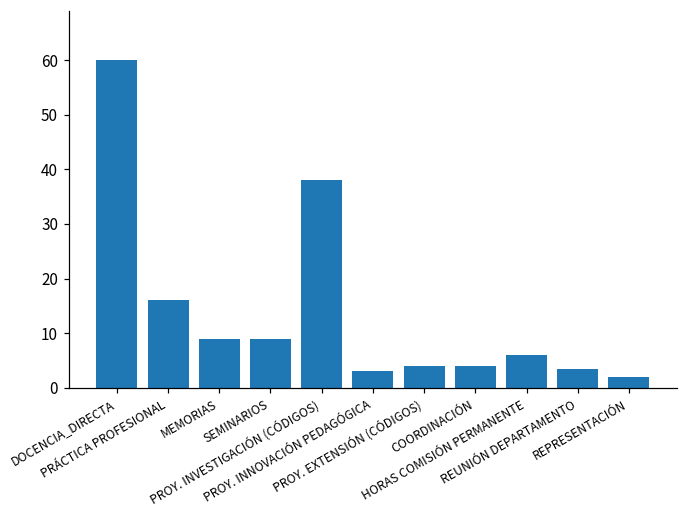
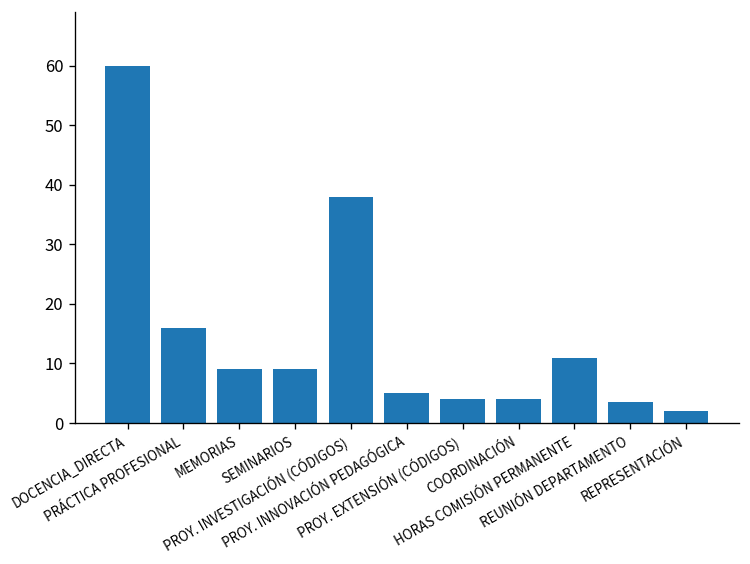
  {
    "DOCENCIA_DIRECTA": 60,
    "PRÁCTICA PROFESIONAL": 16,
    "MEMORIAS": 9,
    "SEMINARIOS": 9,
    "PROY. INVESTIGACIÓN (CÓDIGOS)": 38,
-   "PROY. INNOVACIÓN PEDAGÓGICA": 3,
+   "PROY. INNOVACIÓN PEDAGÓGICA": 5,
    "PROY. EXTENSIÓN (CÓDIGOS)": 4,
    "COORDINACIÓN": 4,
-   "HORAS COMISIÓN PERMANENTE": 6,
+   "HORAS COMISIÓN PERMANENTE": 11,
    "REUNIÓN DEPARTAMENTO": 4,
    "REPRESENTACIÓN": 2
  }
